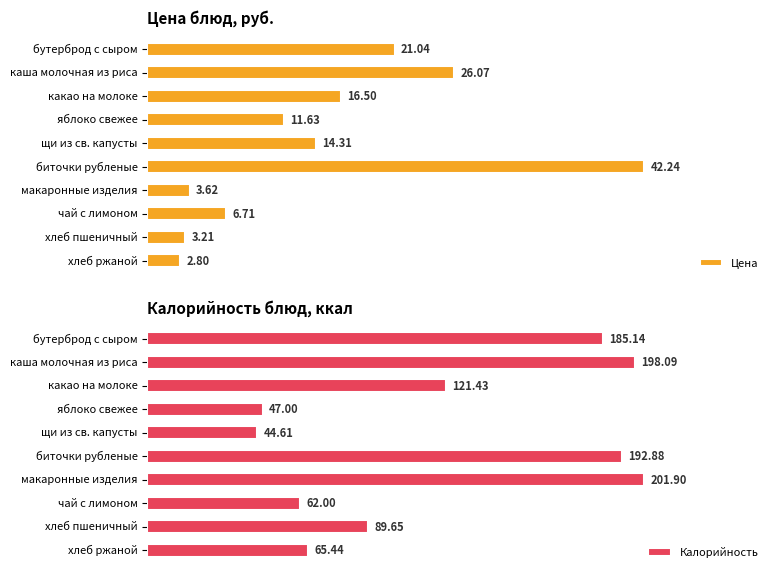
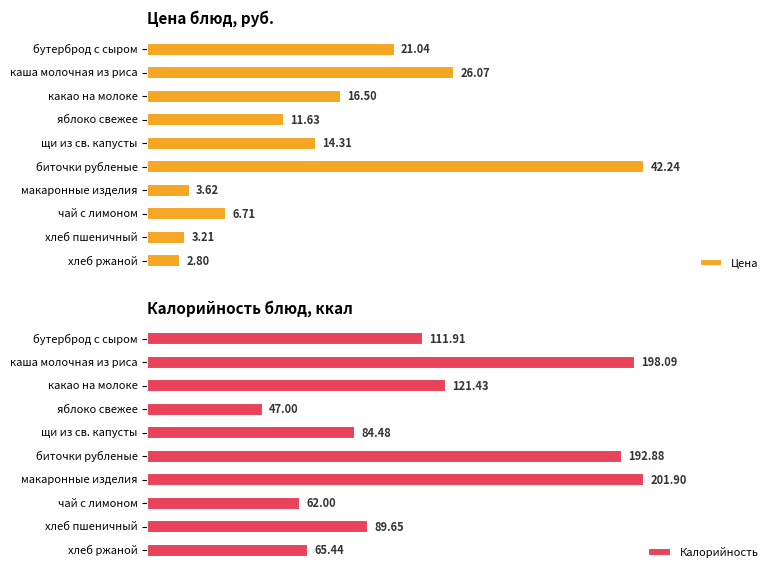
  {
    "Цена блюд, руб.": {
      "бутерброд с сыром": 21.04,
      "каша молочная из риса": 26.07,
      "какао на молоке": 16.50,
      "яблоко свежее": 11.63,
      "щи из св. капусты": 14.31,
      "биточки рубленые": 42.24,
      "макаронные изделия": 3.62,
      "чай с лимоном": 6.71,
      "хлеб пшеничный": 3.21,
      "хлеб ржаной": 2.80
    },
    "Калорийность блюд, ккал": {
-     "бутерброд с сыром": 185.14,
+     "бутерброд с сыром": 111.91,
      "каша молочная из риса": 198.09,
      "какао на молоке": 121.43,
      "яблоко свежее": 47.00,
-     "щи из св. капусты": 44.61,
+     "щи из св. капусты": 84.48,
      "биточки рубленые": 192.88,
      "макаронные изделия": 201.90,
      "чай с лимоном": 62.00,
      "хлеб пшеничный": 89.65,
      "хлеб ржаной": 65.44
    }
  }
